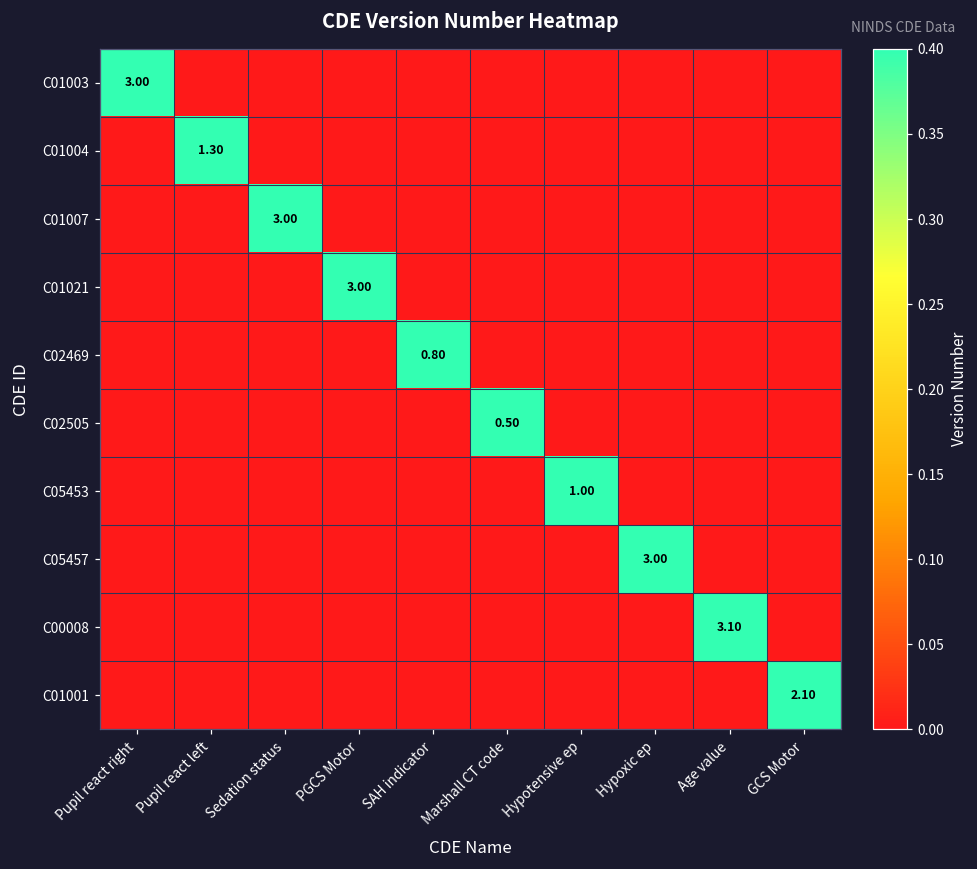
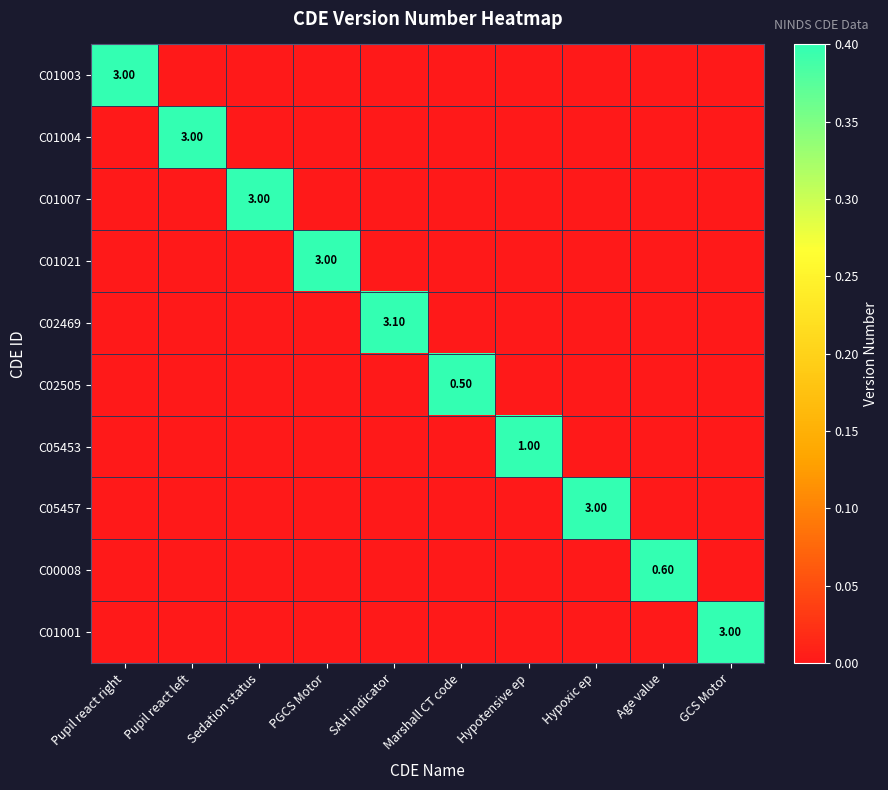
  {
    "C01003": {
      "Pupil react right": 3.00
    },
    "C01004": {
-     "Pupil react left": 1.30
+     "Pupil react left": 3.00
    },
    "C01007": {
      "Sedation status": 3.00
    },
    "C01021": {
      "PGCS Motor": 3.00
    },
    "C02469": {
-     "SAH indicator": 0.80
+     "SAH indicator": 3.10
    },
    "C02505": {
      "Marshall CT code": 0.50
    },
    "C05453": {
      "Hypotensive ep": 1.00
    },
    "C05457": {
      "Hypoxic ep": 3.00
    },
    "C00008": {
-     "Age value": 3.10
+     "Age value": 0.60
    },
    "C01001": {
-     "GCS Motor": 2.10
+     "GCS Motor": 3.00
    }
  }
